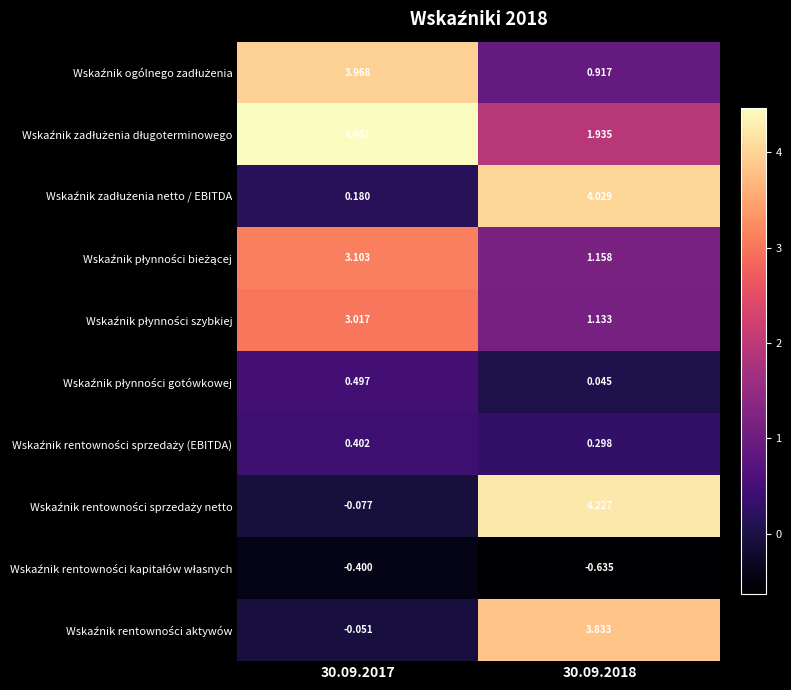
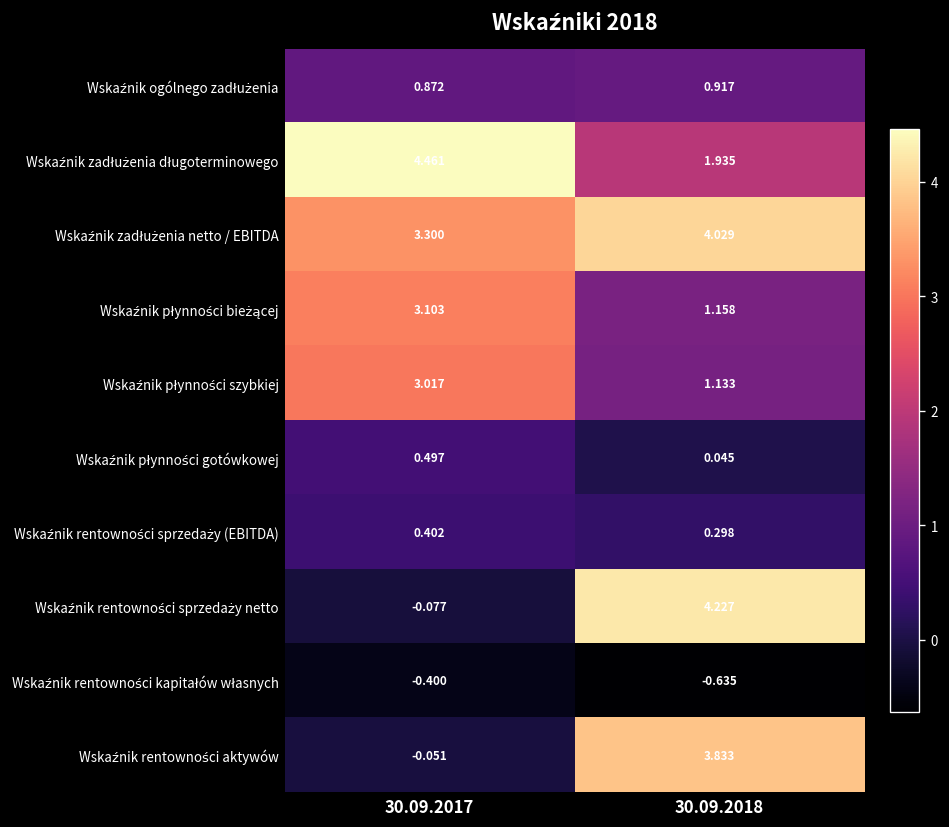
  {
    "Wskaźnik ogólnego zadłużenia": {
-     "30.09.2017": 3.968,
+     "30.09.2017": 0.872,
      "30.09.2018": 0.917
    },
    "Wskaźnik zadłużenia długoterminowego": {
      "30.09.2017": 4.461,
      "30.09.2018": 1.935
    },
    "Wskaźnik zadłużenia netto / EBITDA": {
-     "30.09.2017": 0.180,
+     "30.09.2017": 3.300,
      "30.09.2018": 4.029
    },
    "Wskaźnik płynności bieżącej": {
      "30.09.2017": 3.103,
      "30.09.2018": 1.158
    },
    "Wskaźnik płynności szybkiej": {
      "30.09.2017": 3.017,
      "30.09.2018": 1.133
    },
    "Wskaźnik płynności gotówkowej": {
      "30.09.2017": 0.497,
      "30.09.2018": 0.045
    },
    "Wskaźnik rentowności sprzedaży (EBITDA)": {
      "30.09.2017": 0.402,
      "30.09.2018": 0.298
    },
    "Wskaźnik rentowności sprzedaży netto": {
      "30.09.2017": -0.077,
      "30.09.2018": 4.227
    },
    "Wskaźnik rentowności kapitałów własnych": {
      "30.09.2017": -0.400,
      "30.09.2018": -0.635
    },
    "Wskaźnik rentowności aktywów": {
      "30.09.2017": -0.051,
      "30.09.2018": 3.833
    }
  }
